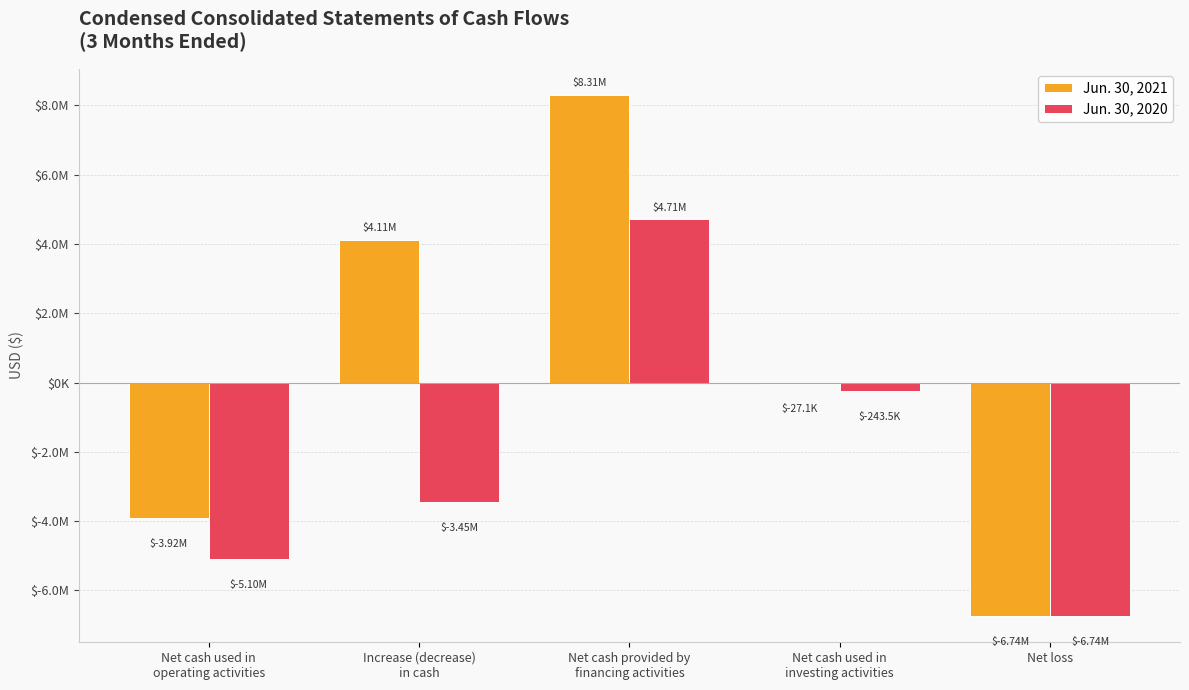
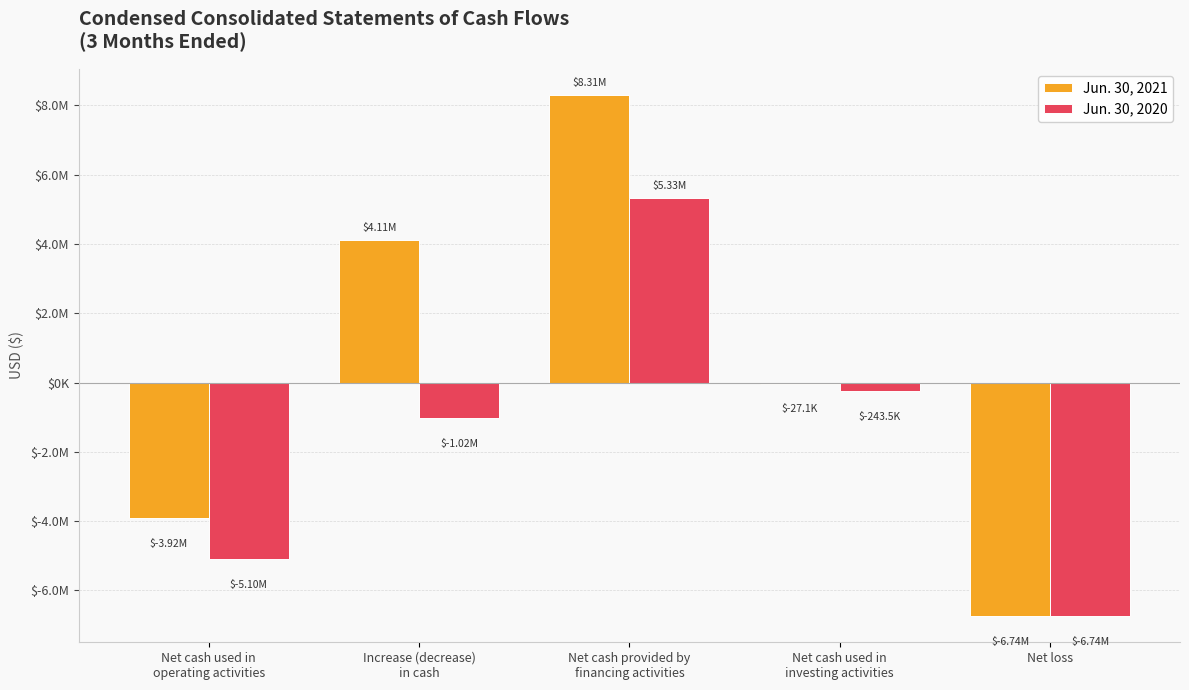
  {
    "Jun. 30, 2021": {
      "Net cash used in operating activities": "$-3.92M",
      "Increase (decrease) in cash": "$4.11M",
      "Net cash provided by financing activities": "$8.31M",
      "Net cash used in investing activities": "$-27.1K",
      "Net loss": "$-6.74M"
    },
    "Jun. 30, 2020": {
      "Net cash used in operating activities": "$-5.10M",
-     "Increase (decrease) in cash": "$-3.45M",
-     "Net cash provided by financing activities": "$4.71M",
+     "Increase (decrease) in cash": "$-1.02M",
+     "Net cash provided by financing activities": "$5.33M",
      "Net cash used in investing activities": "$-243.5K",
      "Net loss": "$-6.74M"
    }
  }
